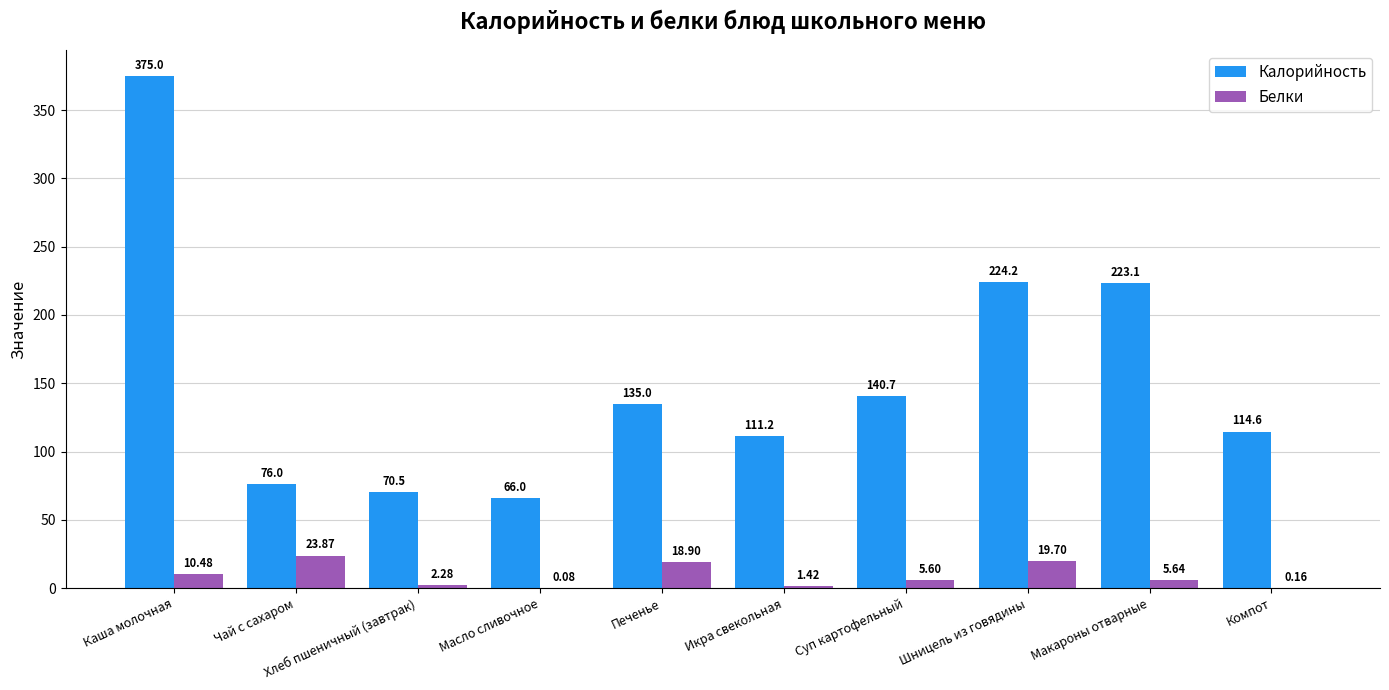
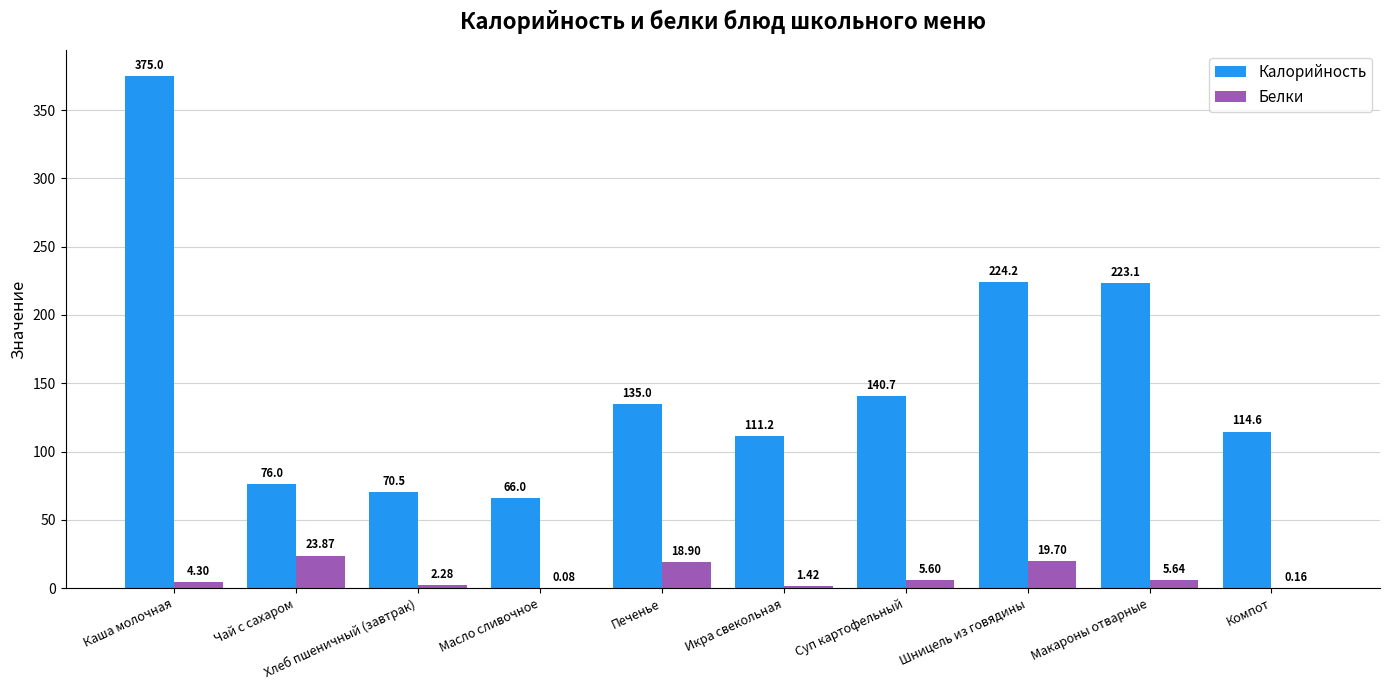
  {
    "Калорийность": {
      "Каша молочная": 375.0,
      "Чай с сахаром": 76.0,
      "Хлеб пшеничный (завтрак)": 70.5,
      "Масло сливочное": 66.0,
      "Печенье": 135.0,
      "Икра свекольная": 111.2,
      "Суп картофельный": 140.7,
      "Шницель из говядины": 224.2,
      "Макароны отварные": 223.1,
      "Компот": 114.6
    },
    "Белки": {
-     "Каша молочная": 10.48,
+     "Каша молочная": 4.30,
      "Чай с сахаром": 23.87,
      "Хлеб пшеничный (завтрак)": 2.28,
      "Масло сливочное": 0.08,
      "Печенье": 18.90,
      "Икра свекольная": 1.42,
      "Суп картофельный": 5.60,
      "Шницель из говядины": 19.70,
      "Макароны отварные": 5.64,
      "Компот": 0.16
    }
  }
